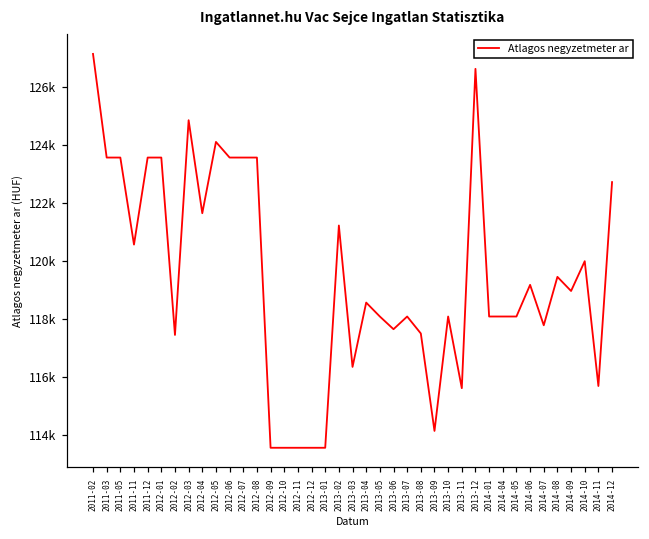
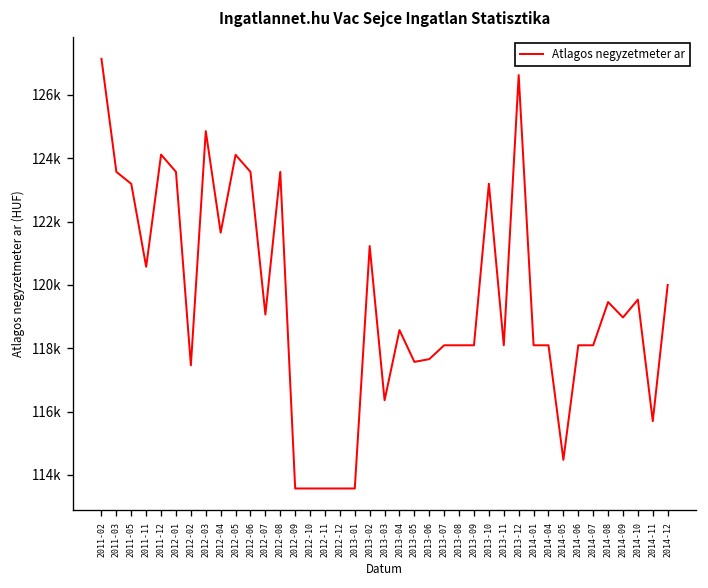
  {
    "2011-02": 127100,
    "2011-03": 123600,
-   "2011-05": 123600,
+   "2011-05": 123200,
    "2011-11": 120600,
-   "2011-12": 123600,
+   "2011-12": 124100,
    "2012-01": 123600,
    "2012-02": 117500,
    "2012-03": 124900,
    "2012-04": 121700,
    "2012-05": 124100,
    "2012-06": 123600,
-   "2012-07": 123600,
+   "2012-07": 119100,
    "2012-08": 123600,
    "2012-09": 113600,
    "2012-10": 113600,
    "2012-11": 113600,
    "2012-12": 113600,
    "2013-01": 113600,
    "2013-02": 121200,
    "2013-03": 116400,
    "2013-04": 118600,
-   "2013-05": 118100,
+   "2013-05": 117600,
    "2013-06": 117700,
    "2013-07": 118100,
-   "2013-08": 117500,
-   "2013-09": 114200,
-   "2013-10": 118100,
-   "2013-11": 115600,
+   "2013-08": 118100,
+   "2013-09": 118100,
+   "2013-10": 123200,
+   "2013-11": 118100,
    "2013-12": 126600,
    "2014-01": 118100,
    "2014-04": 118100,
-   "2014-05": 118100,
-   "2014-06": 119200,
-   "2014-07": 117800,
+   "2014-05": 114500,
+   "2014-06": 118100,
+   "2014-07": 118100,
    "2014-08": 119500,
    "2014-09": 119000,
-   "2014-10": 120000,
+   "2014-10": 119500,
    "2014-11": 115700,
-   "2014-12": 122700
+   "2014-12": 120000
  }
